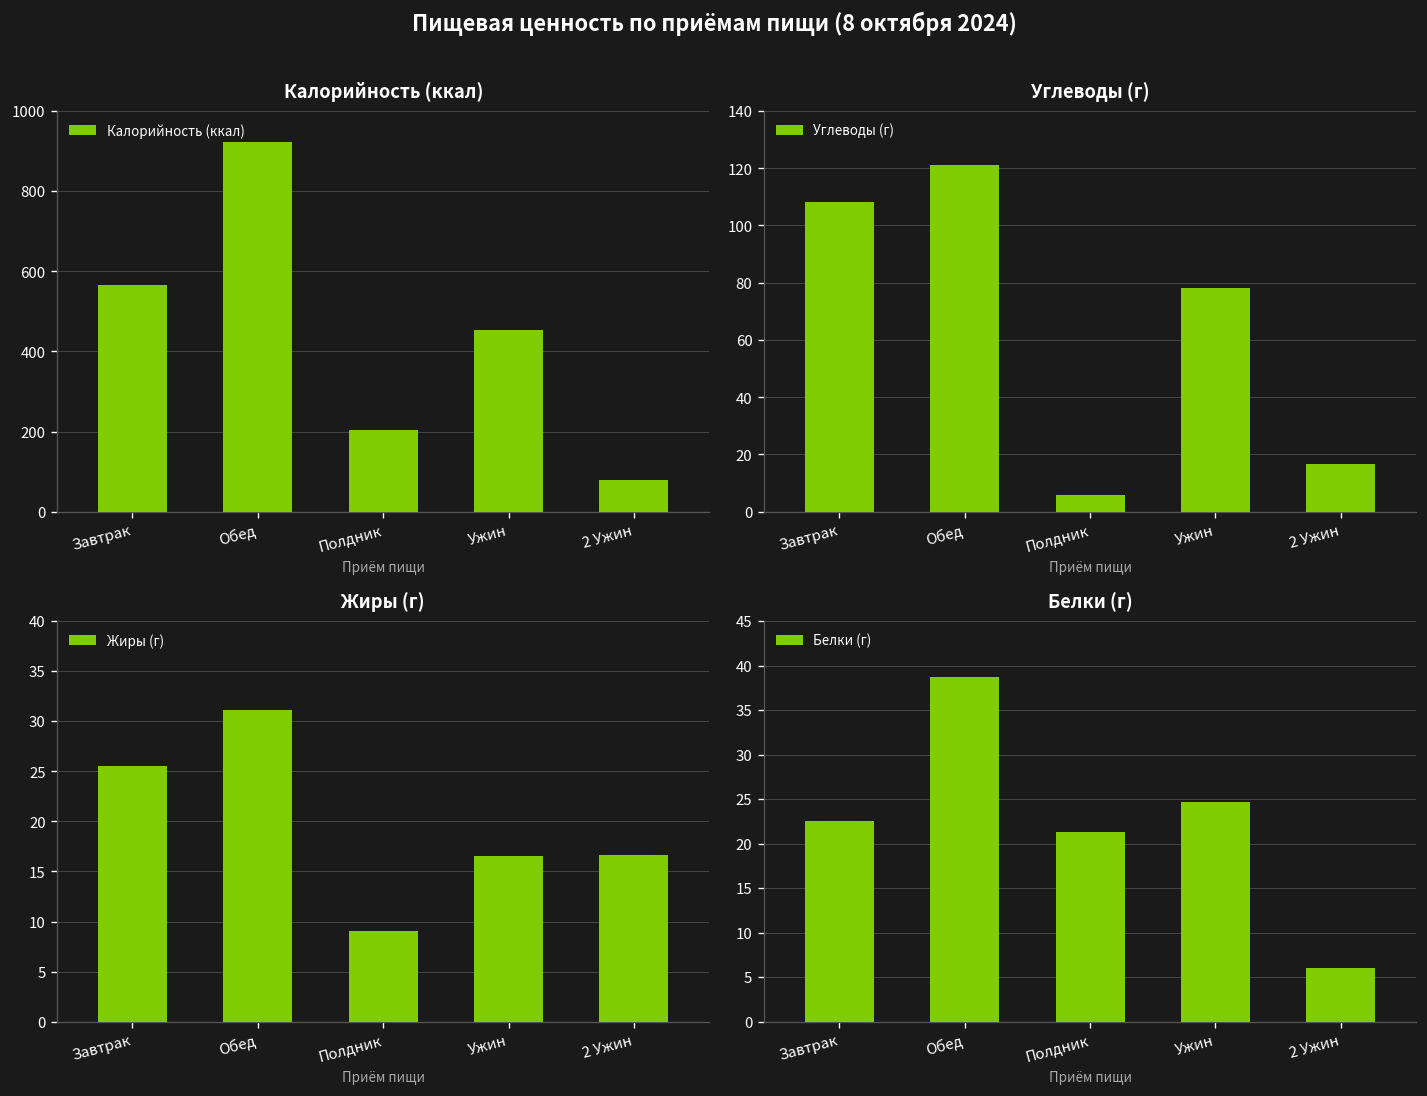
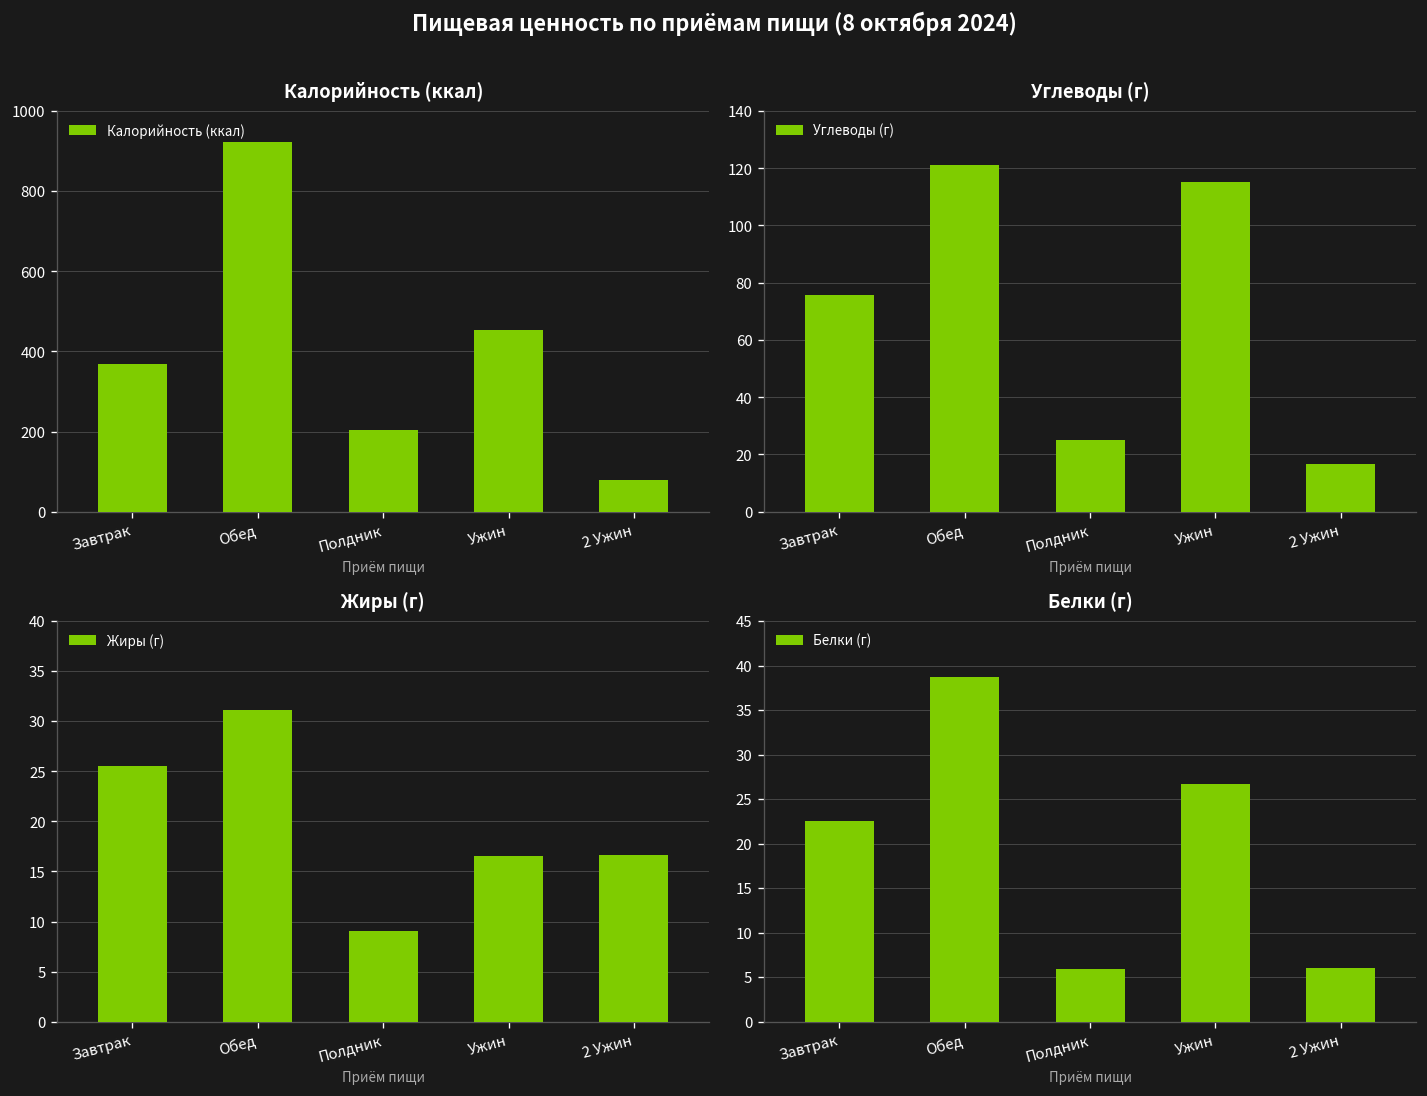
  {
    "Калорийность (ккал)": {
-     "Завтрак": 570,
+     "Завтрак": 370,
      "Обед": 920,
      "Полдник": 200,
      "Ужин": 450,
      "2 Ужин": 80
    },
    "Углеводы (г)": {
-     "Завтрак": 108,
+     "Завтрак": 76,
      "Обед": 121,
-     "Полдник": 6,
-     "Ужин": 78,
+     "Полдник": 25,
+     "Ужин": 115,
      "2 Ужин": 17
    },
    "Жиры (г)": {
      "Завтрак": 26,
      "Обед": 31,
      "Полдник": 9,
      "Ужин": 17,
      "2 Ужин": 17
    },
    "Белки (г)": {
      "Завтрак": 23,
      "Обед": 39,
-     "Полдник": 21,
-     "Ужин": 25,
+     "Полдник": 6,
+     "Ужин": 27,
      "2 Ужин": 6
    }
  }
